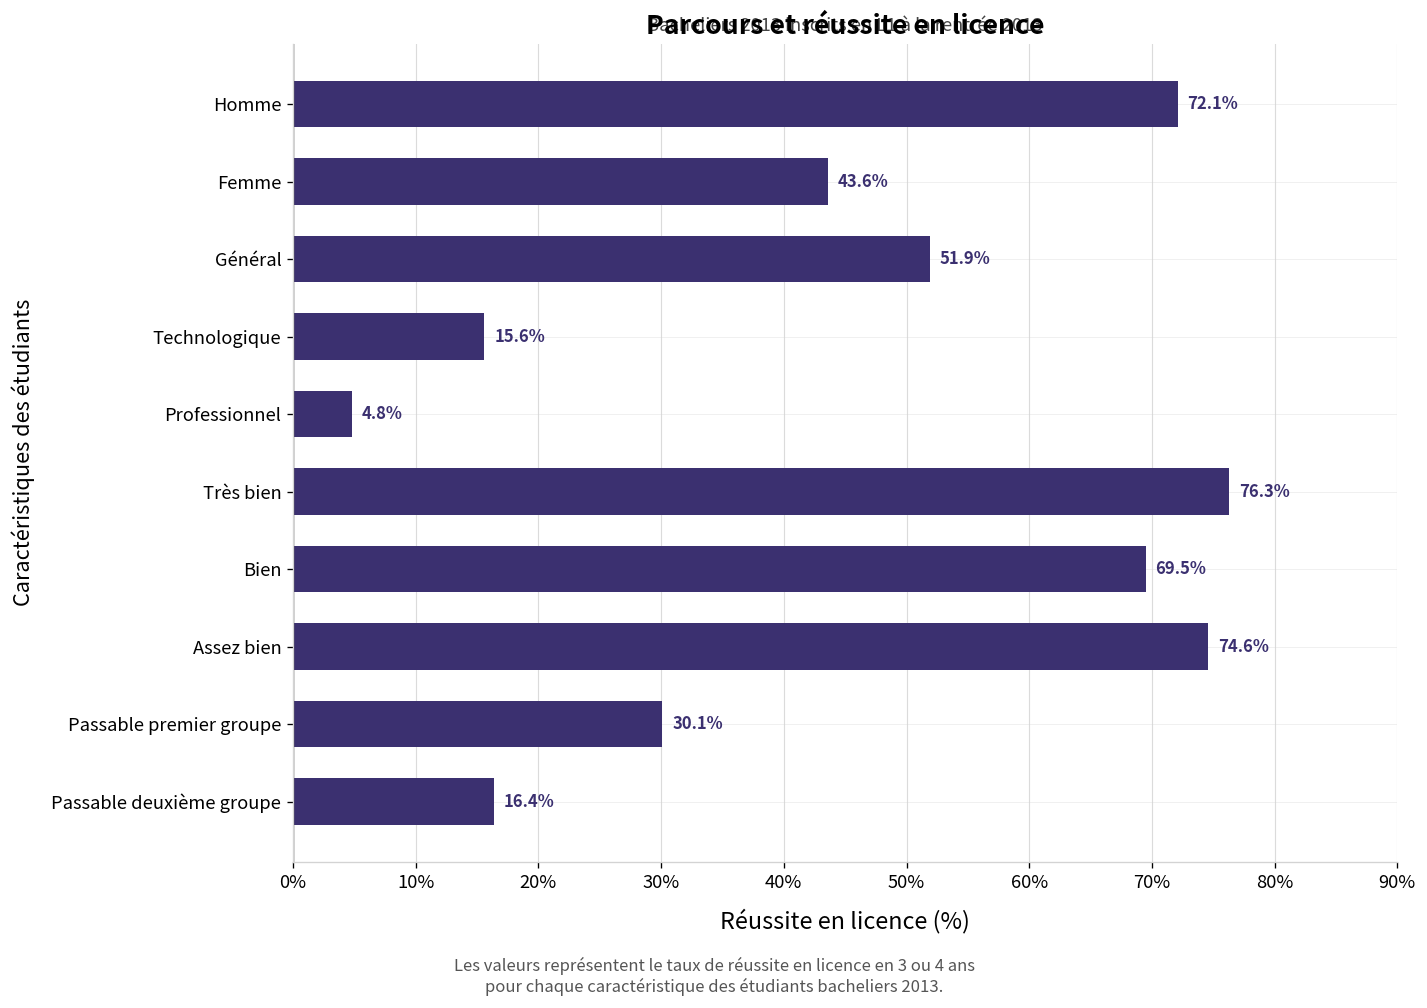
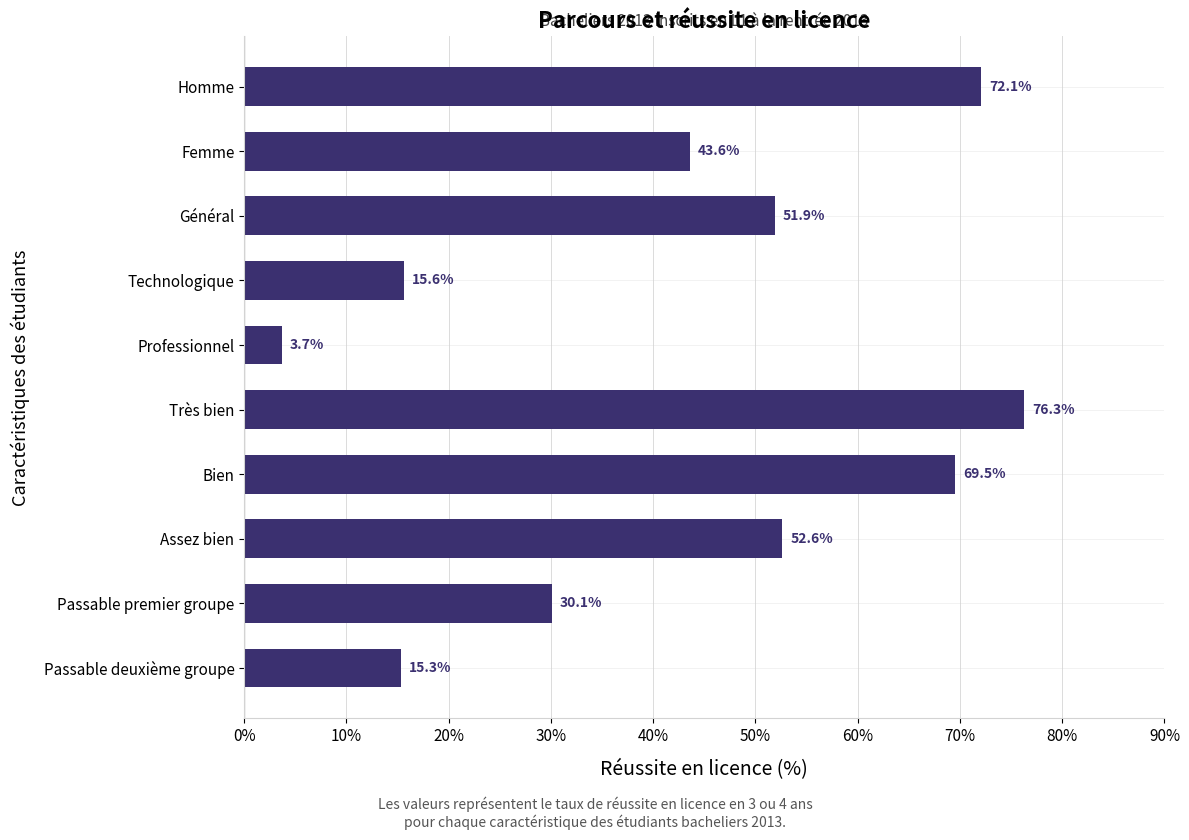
  {
    "Homme": "72.1%",
    "Femme": "43.6%",
    "Général": "51.9%",
    "Technologique": "15.6%",
-   "Professionnel": "4.8%",
+   "Professionnel": "3.7%",
    "Très bien": "76.3%",
    "Bien": "69.5%",
-   "Assez bien": "74.6%",
+   "Assez bien": "52.6%",
    "Passable premier groupe": "30.1%",
-   "Passable deuxième groupe": "16.4%"
+   "Passable deuxième groupe": "15.3%"
  }
